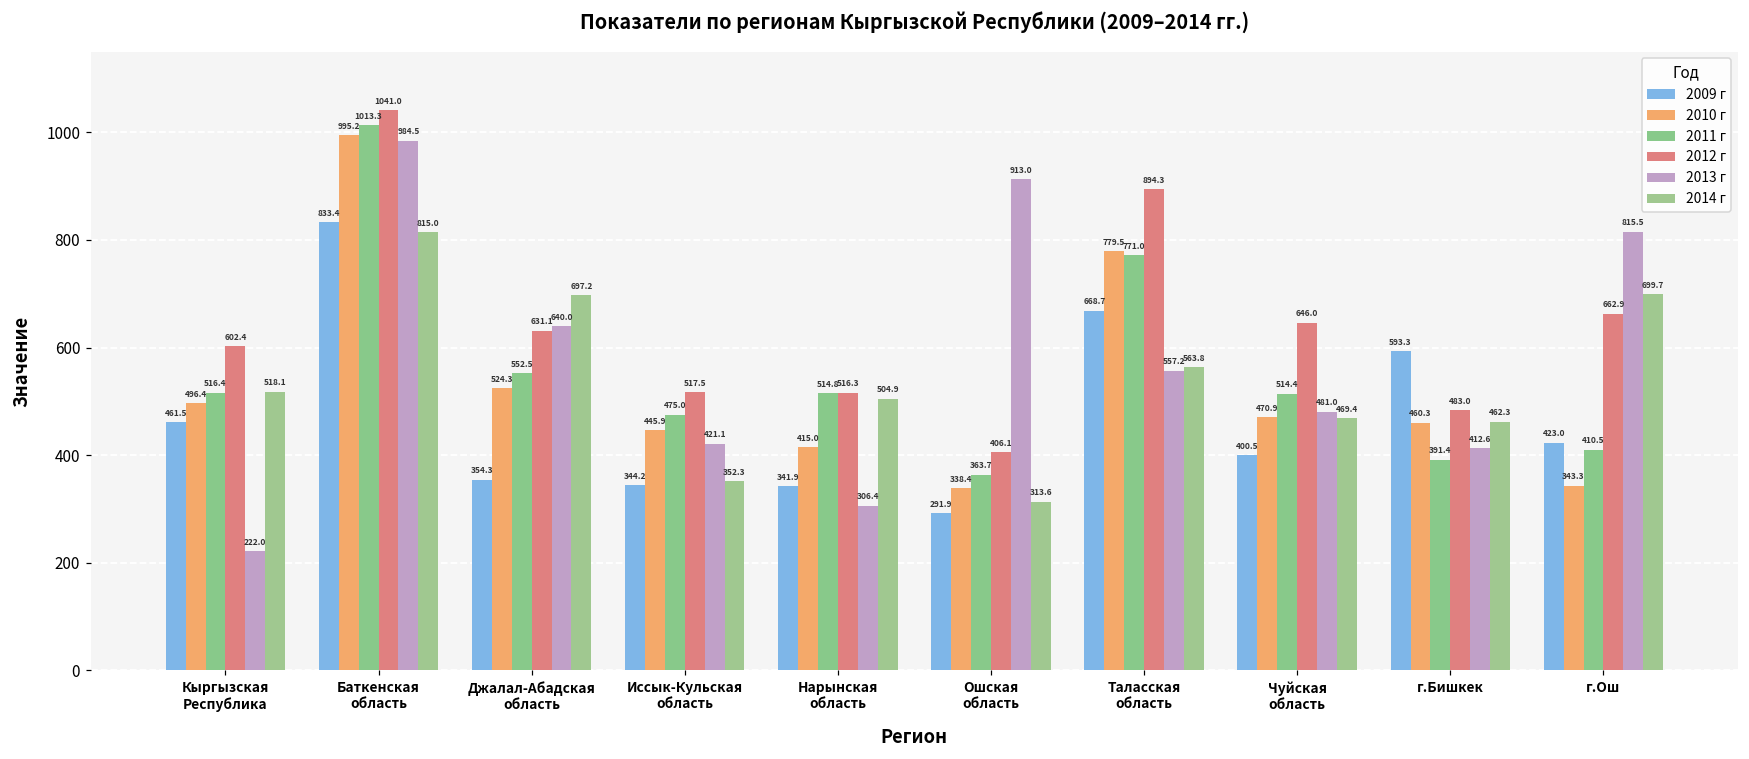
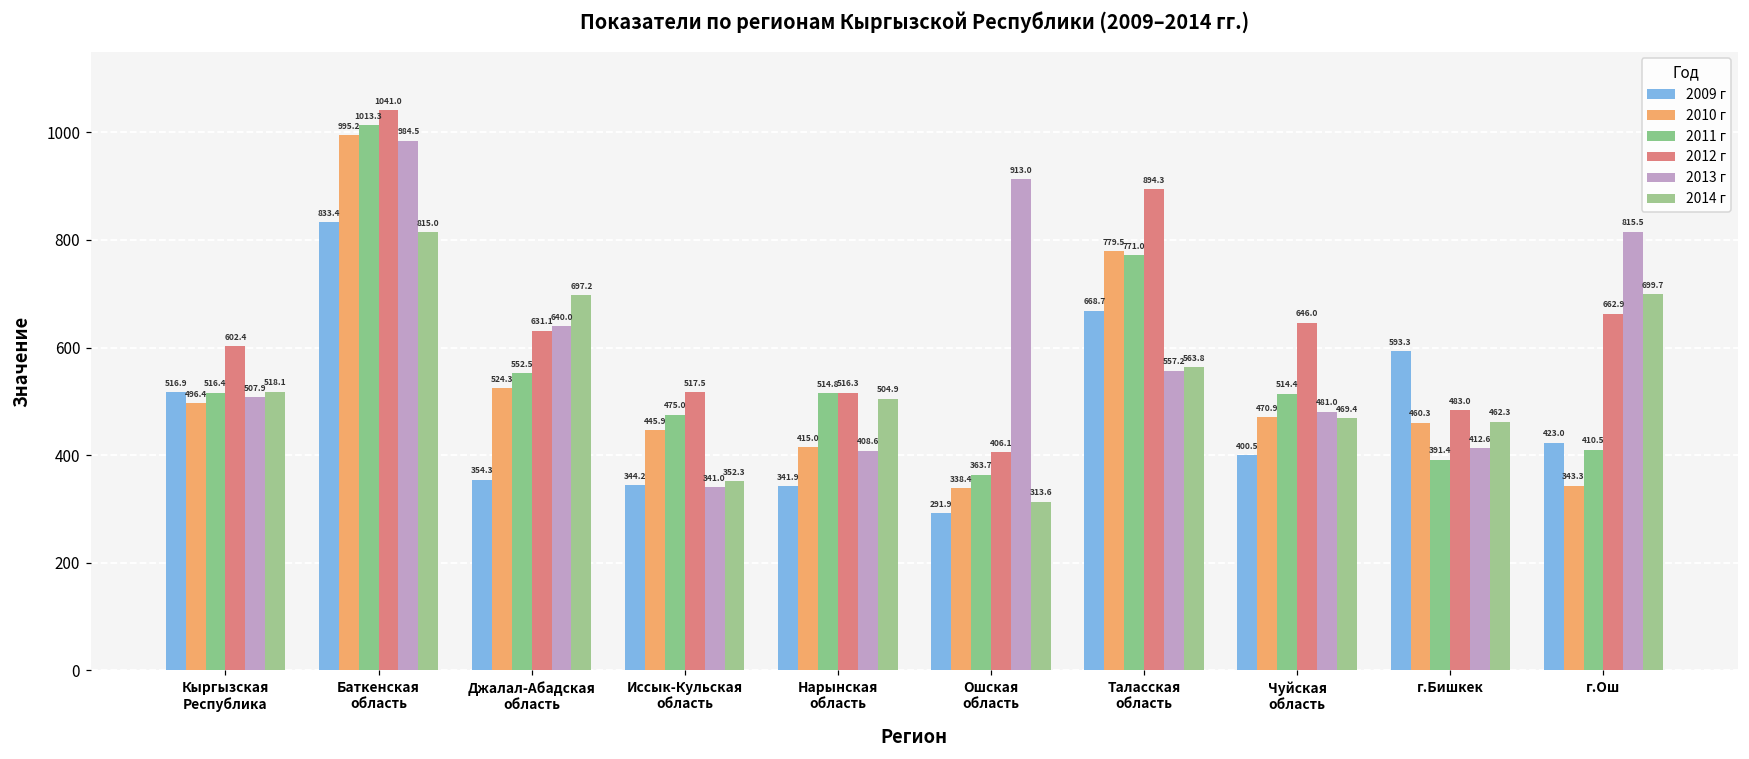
  {
    "2009 г": {
-     "Кыргызская Республика": 461.5,
+     "Кыргызская Республика": 516.9,
      "Баткенская область": 833.4,
      "Джалал-Абадская область": 354.3,
      "Иссык-Кульская область": 344.2,
      "Нарынская область": 341.9,
      "Ошская область": 291.9,
      "Таласская область": 668.7,
      "Чуйская область": 400.5,
      "г.Бишкек": 593.3,
      "г.Ош": 423.0
    },
    "2013 г": {
-     "Кыргызская Республика": 222.0,
+     "Кыргызская Республика": 507.9,
      "Баткенская область": 984.5,
      "Джалал-Абадская область": 640.0,
-     "Иссык-Кульская область": 421.1,
-     "Нарынская область": 306.4,
+     "Иссык-Кульская область": 341.0,
+     "Нарынская область": 408.6,
      "Ошская область": 913.0,
      "Таласская область": 557.2,
      "Чуйская область": 481.0,
      "г.Бишкек": 412.6,
      "г.Ош": 815.5
    }
  }
